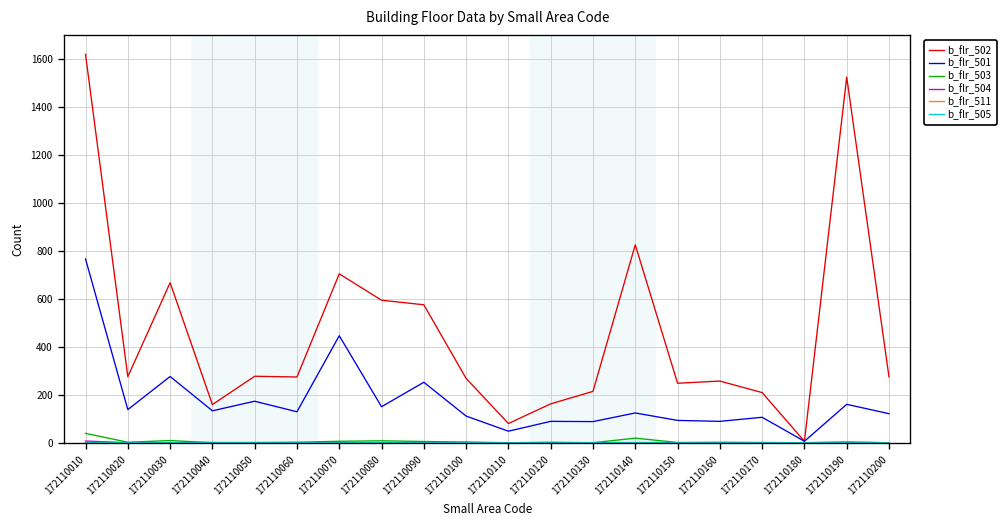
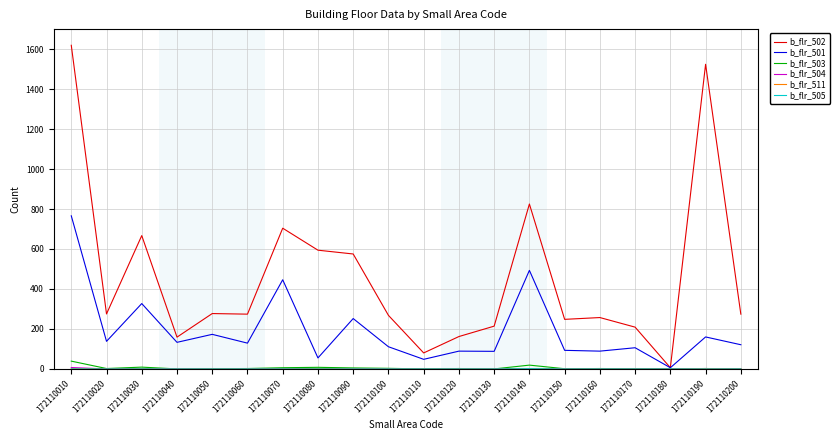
  {
    "b_flr_502": {
      "172110010": 1620,
      "172110020": 280,
      "172110030": 670,
      "172110040": 160,
      "172110050": 280,
      "172110060": 270,
      "172110070": 700,
      "172110080": 590,
      "172110090": 580,
      "172110100": 270,
      "172110110": 80,
      "172110120": 160,
      "172110130": 210,
      "172110140": 830,
      "172110150": 250,
      "172110160": 260,
      "172110170": 210,
      "172110190": 1520,
      "172110200": 270
    },
    "b_flr_501": {
      "172110010": 770,
      "172110020": 140,
-     "172110030": 280,
+     "172110030": 330,
      "172110040": 130,
      "172110050": 170,
      "172110060": 130,
      "172110070": 450,
-     "172110080": 150,
+     "172110080": 60,
      "172110090": 250,
      "172110100": 110,
      "172110110": 50,
      "172110120": 90,
      "172110130": 90,
-     "172110140": 120,
+     "172110140": 490,
      "172110150": 90,
      "172110160": 90,
      "172110170": 110,
      "172110190": 160,
      "172110200": 120
    },
    "b_flr_503": {
      "172110010": 40,
      "172110140": 20
    }
  }
